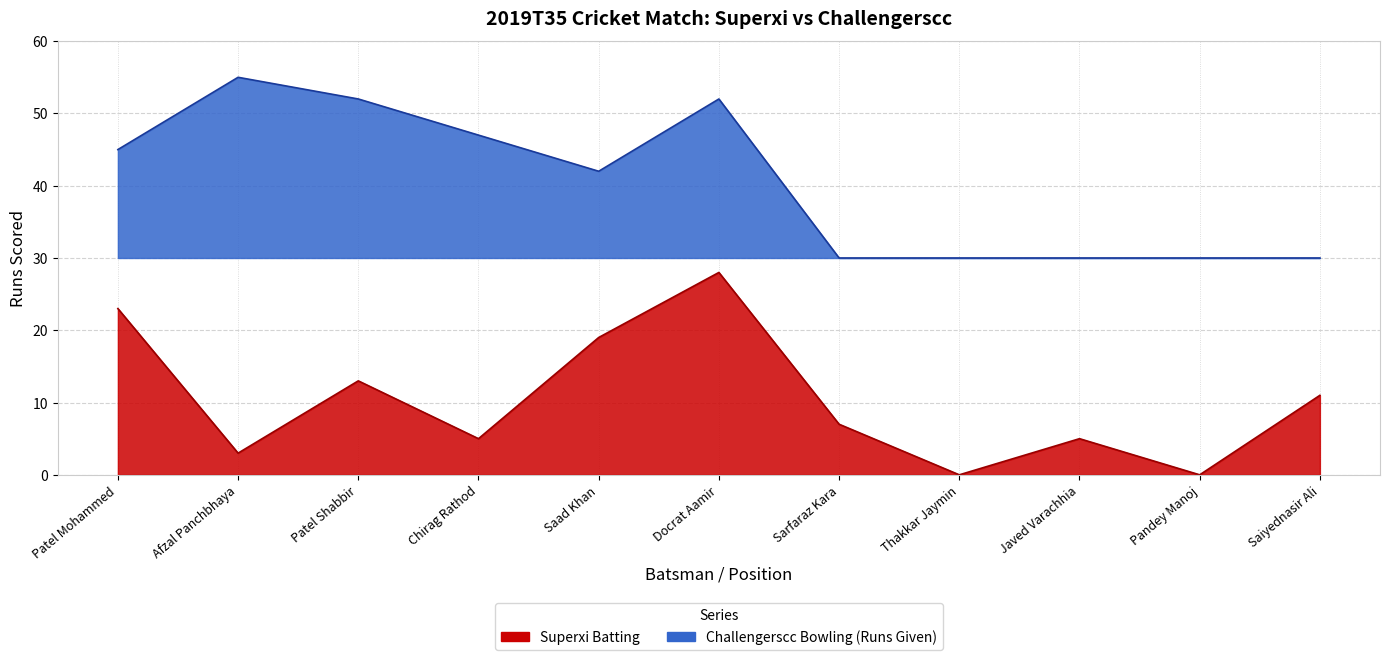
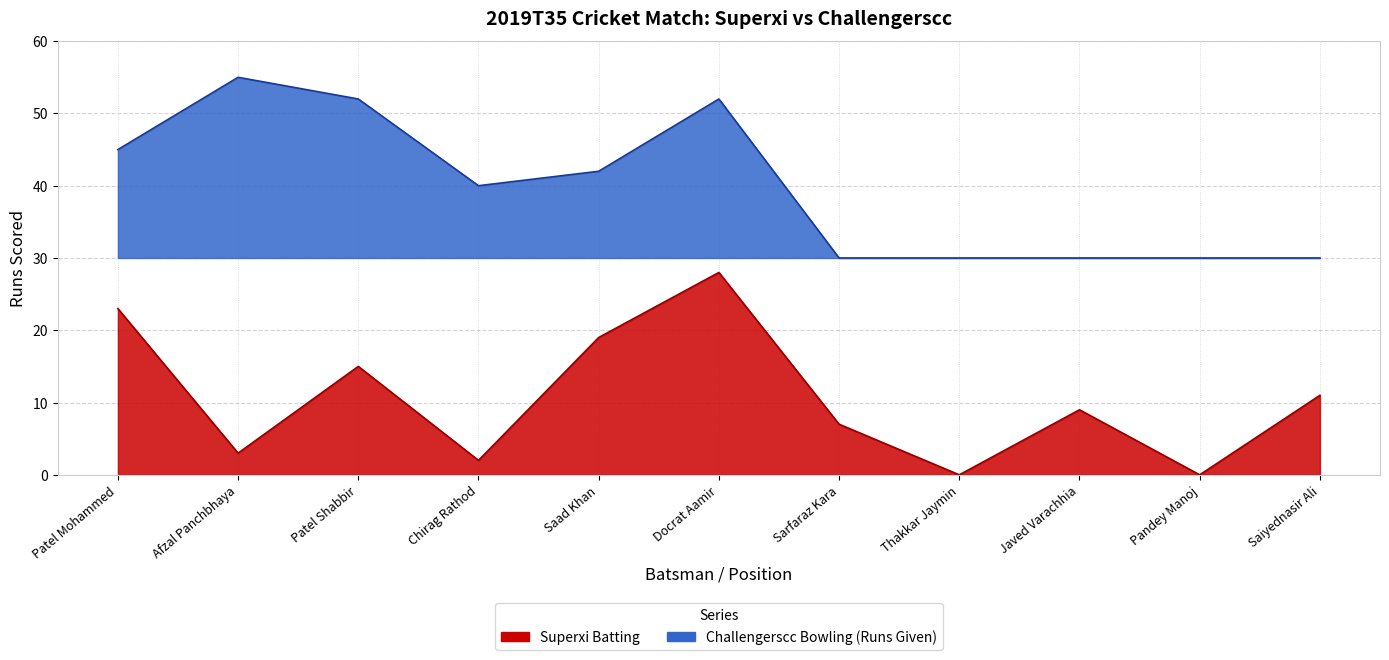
  {
    "Superxi Batting": {
      "Patel Mohammed": 23,
      "Afzal Panchbhaya": 3,
-     "Patel Shabbir": 13,
-     "Chirag Rathod": 5,
+     "Patel Shabbir": 15,
+     "Chirag Rathod": 2,
      "Saad Khan": 19,
      "Docrat Aamir": 28,
      "Sarfaraz Kara": 7,
      "Thakkar Jaymin": 0,
-     "Javed Varachhia": 5,
+     "Javed Varachhia": 9,
      "Pandey Manoj": 0,
      "Saiyednasir Ali": 11
    },
    "Challengerscc Bowling (Runs Given)": {
      "Patel Mohammed": 45,
      "Afzal Panchbhaya": 55,
      "Patel Shabbir": 52,
-     "Chirag Rathod": 47,
+     "Chirag Rathod": 40,
      "Saad Khan": 42,
      "Docrat Aamir": 52
    }
  }
